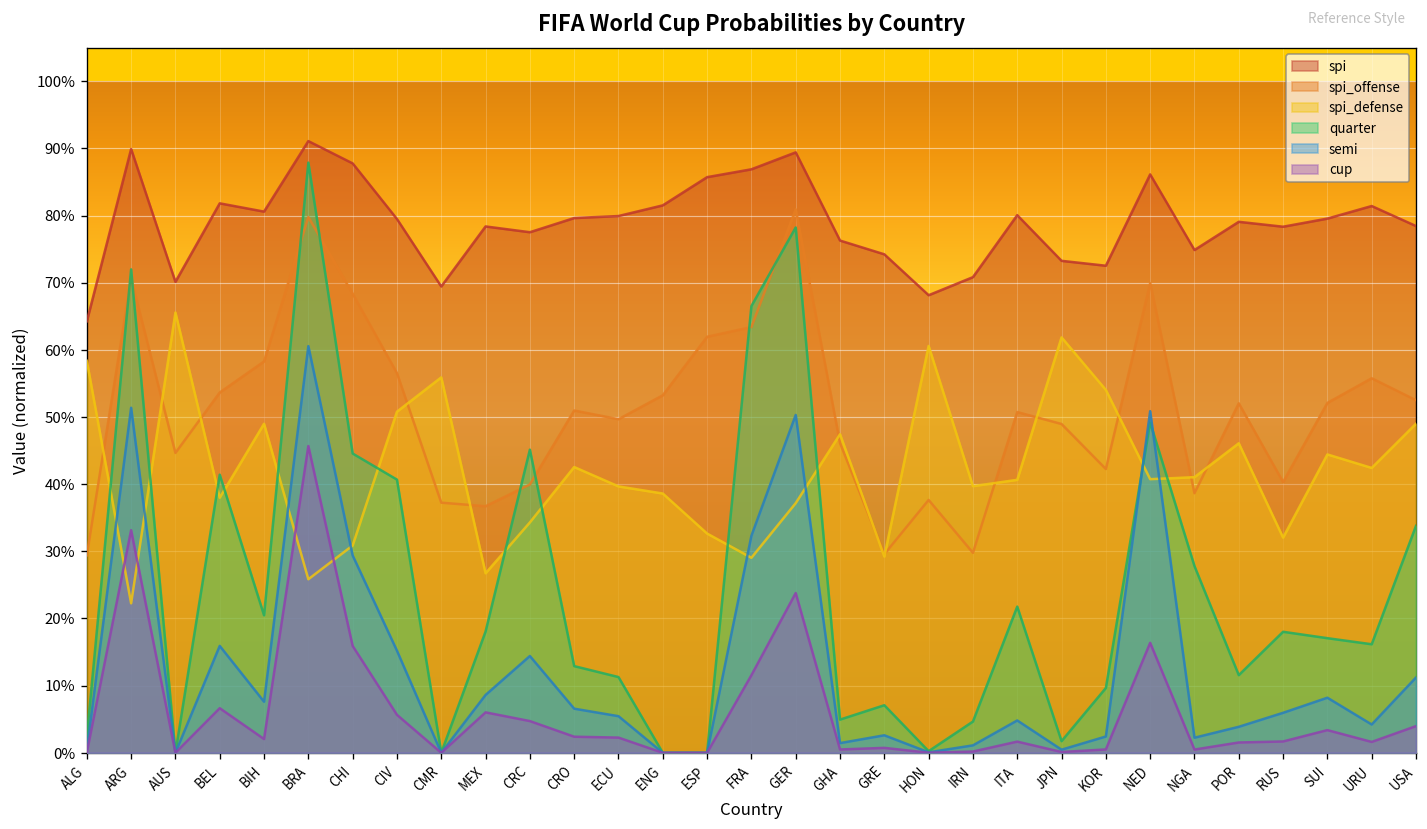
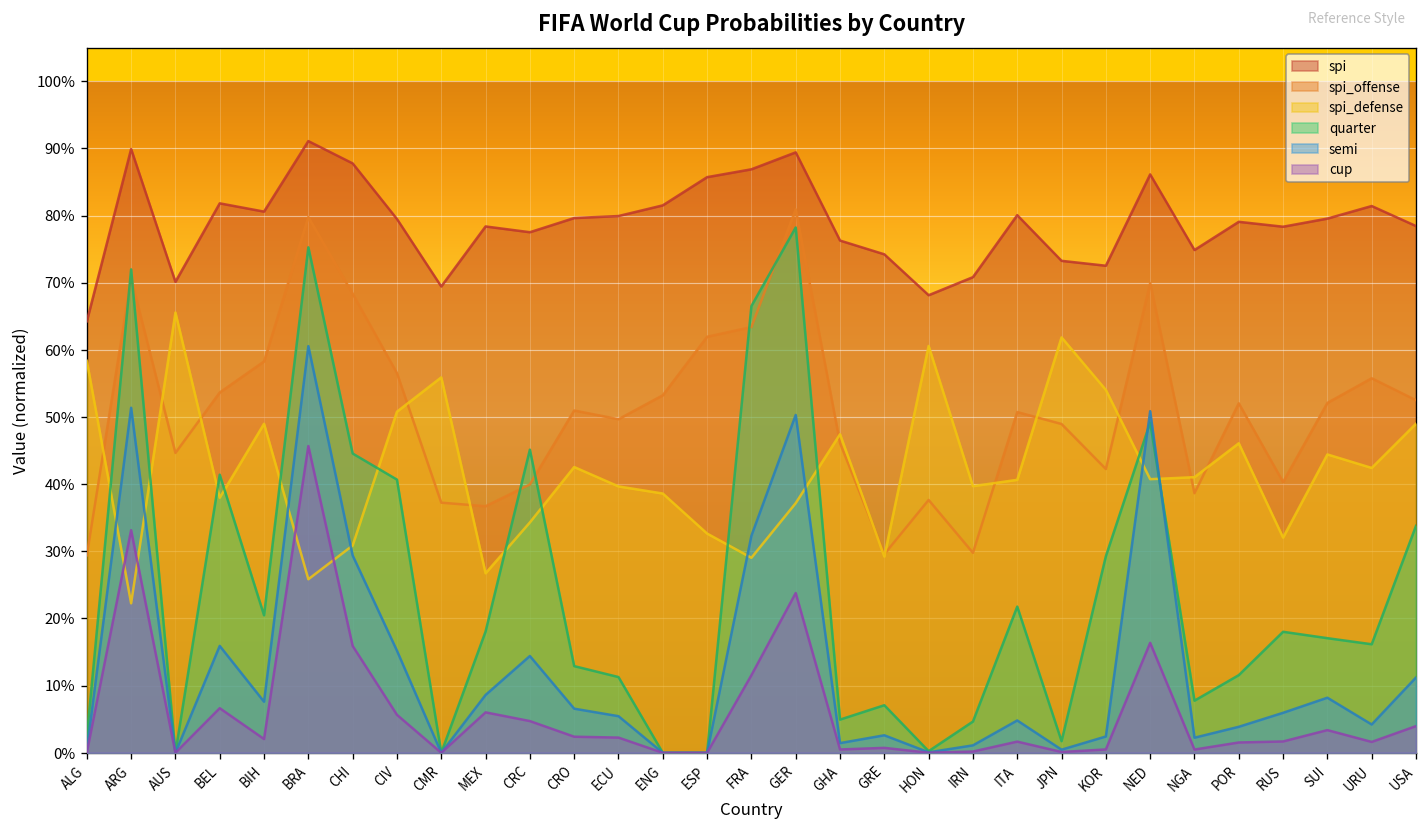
  {
    "quarter": {
      "ALG": "2%",
      "ARG": "72%",
      "BEL": "41%",
      "BIH": "20%",
-     "BRA": "88%",
+     "BRA": "75%",
      "CHI": "45%",
      "CIV": "41%",
      "MEX": "18%",
      "CRC": "45%",
      "CRO": "13%",
      "ECU": "11%",
      "FRA": "67%",
      "GER": "78%",
      "GHA": "5%",
      "GRE": "7%",
      "IRN": "5%",
      "ITA": "22%",
      "JPN": "2%",
-     "KOR": "10%",
+     "KOR": "29%",
      "NED": "49%",
-     "NGA": "28%",
+     "NGA": "8%",
      "POR": "12%",
      "RUS": "18%",
      "SUI": "17%",
      "URU": "16%",
      "USA": "34%"
    },
    "semi": {
      "ARG": "51%",
      "BEL": "16%",
      "BIH": "8%",
      "BRA": "61%",
      "CHI": "29%",
      "CIV": "15%",
      "MEX": "9%",
      "CRC": "14%",
      "CRO": "7%",
      "ECU": "5%",
      "FRA": "32%",
      "GER": "50%",
      "GHA": "1%",
      "GRE": "3%",
      "IRN": "1%",
      "ITA": "5%",
      "KOR": "2%",
      "NED": "51%",
      "NGA": "2%",
      "POR": "4%",
      "RUS": "6%",
      "SUI": "8%",
      "URU": "4%",
      "USA": "11%"
    },
    "cup": {
      "ARG": "33%",
      "BEL": "7%",
      "BIH": "2%",
      "BRA": "46%",
      "CHI": "16%",
      "CIV": "6%",
      "MEX": "6%",
      "CRC": "5%",
      "CRO": "2%",
      "ECU": "2%",
      "FRA": "12%",
      "GER": "24%",
      "GHA": "0%",
      "GRE": "1%",
      "IRN": "0%",
      "ITA": "2%",
      "KOR": "1%",
      "NED": "16%",
      "NGA": "0%",
      "POR": "2%",
      "RUS": "2%",
      "SUI": "3%",
      "URU": "2%",
      "USA": "4%"
    }
  }
